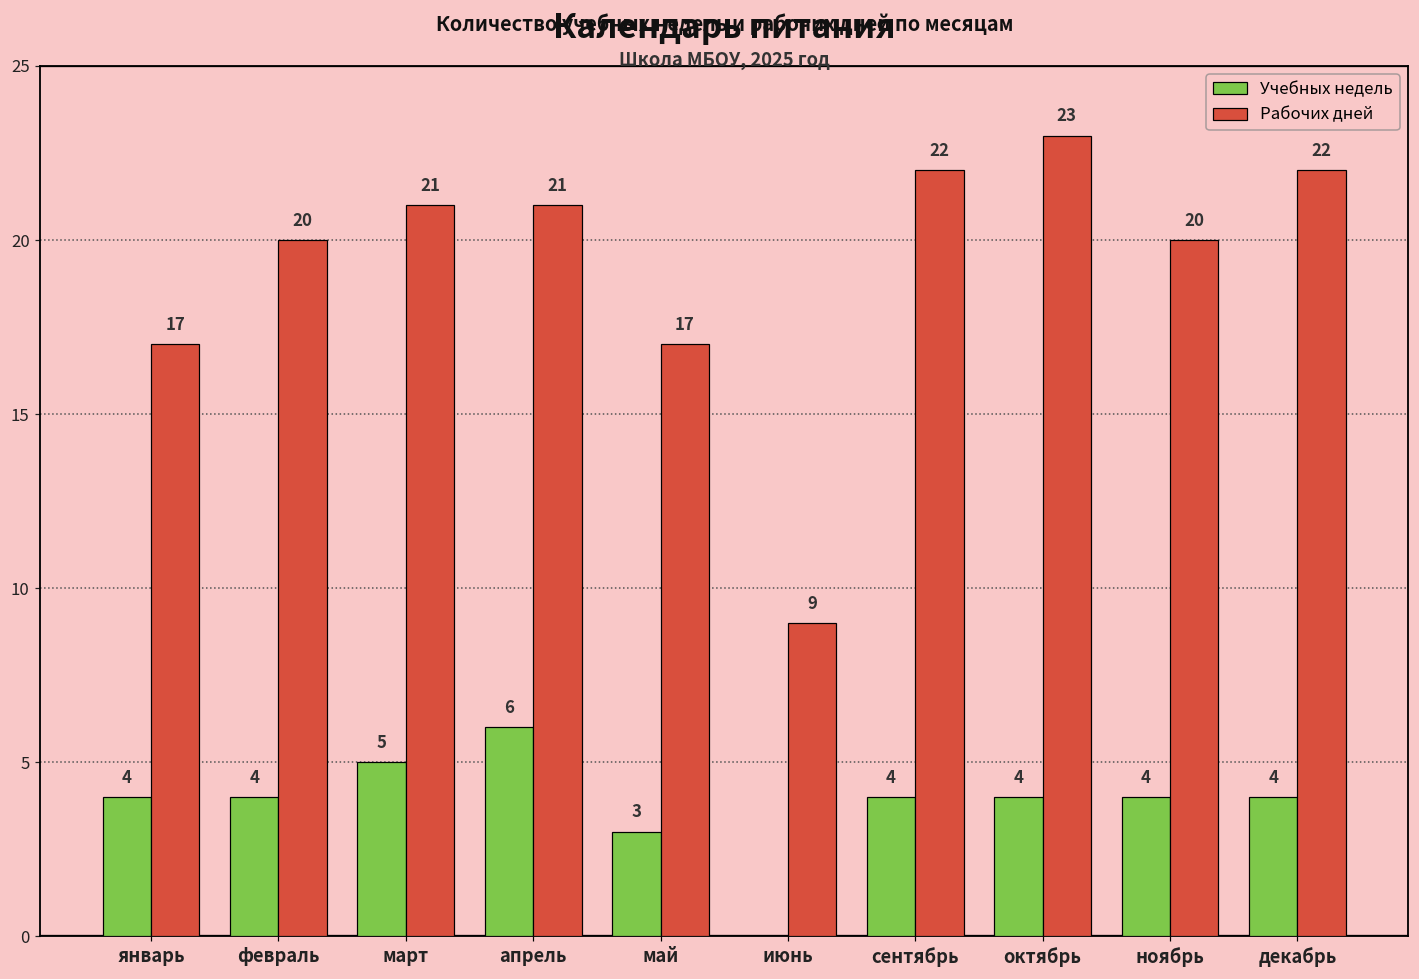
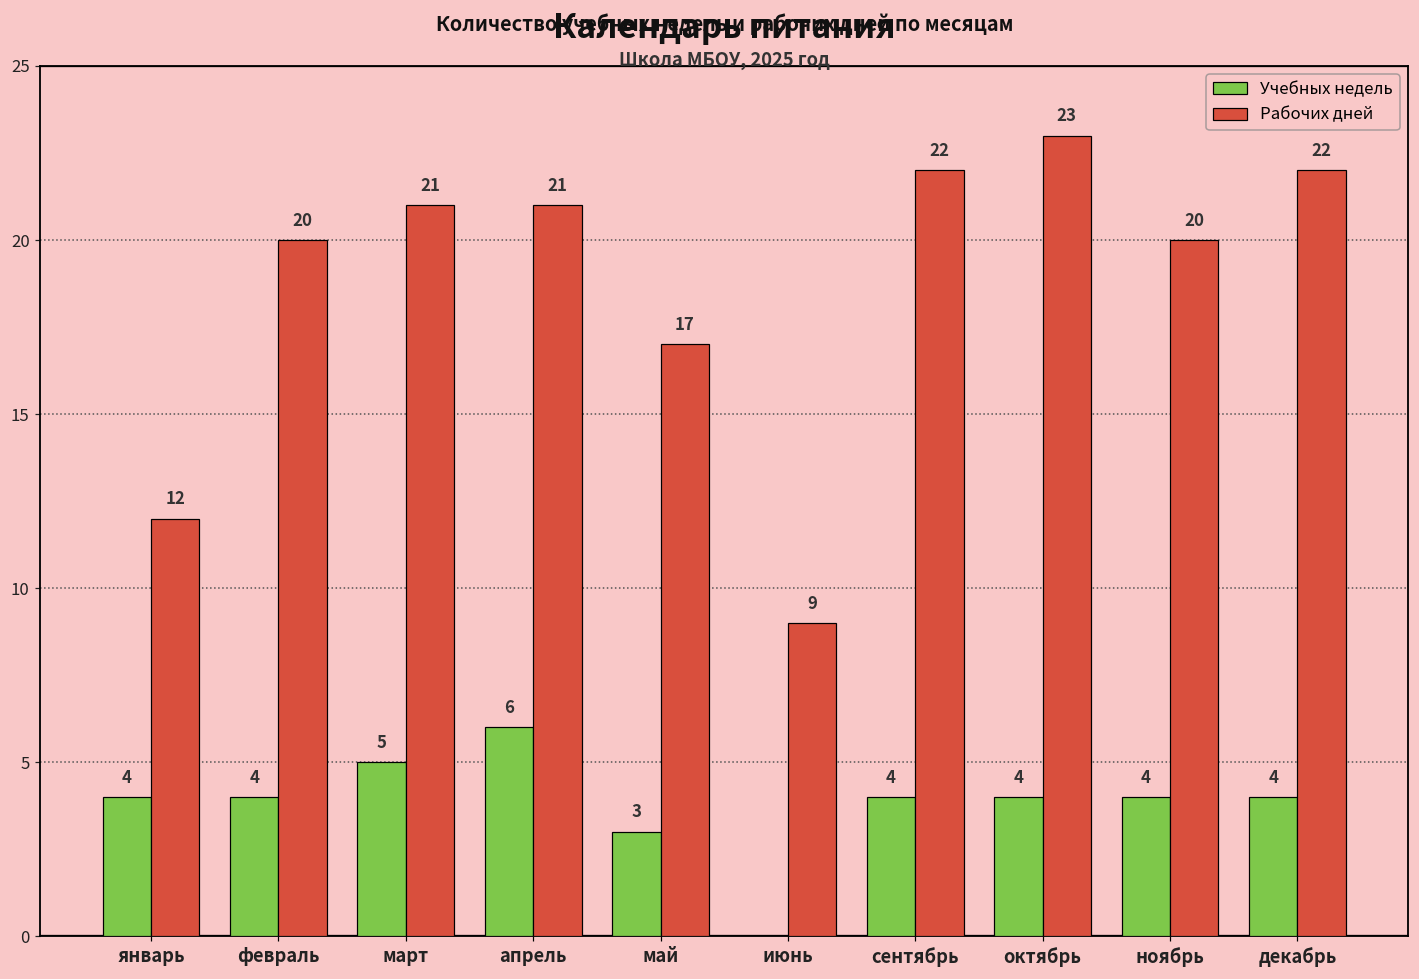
  {
    "Учебных недель": {
      "январь": 4,
      "февраль": 4,
      "март": 5,
      "апрель": 6,
      "май": 3,
      "сентябрь": 4,
      "октябрь": 4,
      "ноябрь": 4,
      "декабрь": 4
    },
    "Рабочих дней": {
-     "январь": 17,
+     "январь": 12,
      "февраль": 20,
      "март": 21,
      "апрель": 21,
      "май": 17,
      "июнь": 9,
      "сентябрь": 22,
      "октябрь": 23,
      "ноябрь": 20,
      "декабрь": 22
    }
  }
